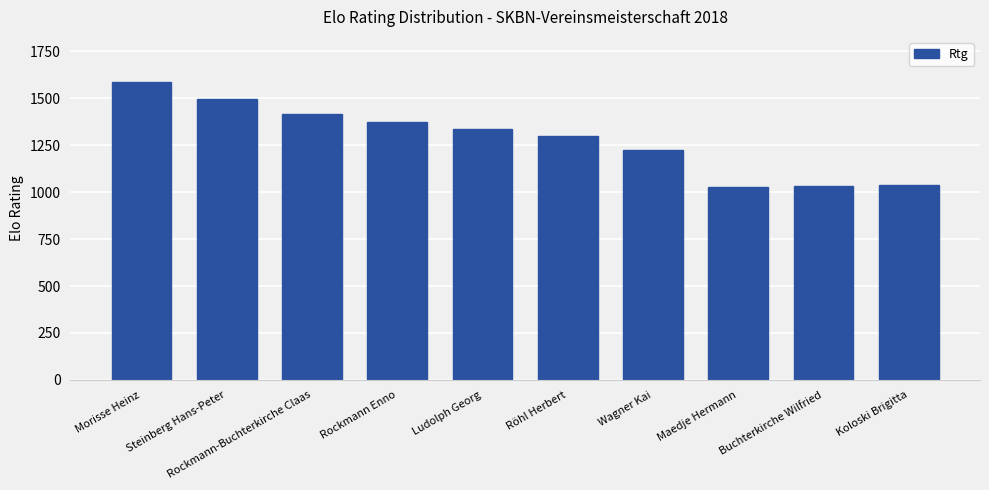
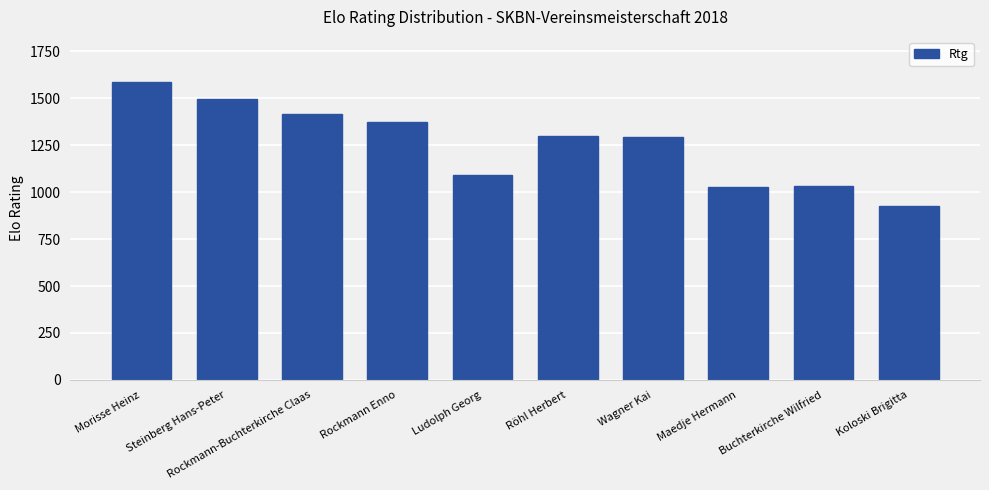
  {
    "Morisse Heinz": 1590,
    "Steinberg Hans-Peter": 1500,
    "Rockmann-Buchterkirche Claas": 1420,
    "Rockmann Enno": 1370,
-   "Ludolph Georg": 1340,
+   "Ludolph Georg": 1090,
    "Röhl Herbert": 1300,
-   "Wagner Kai": 1230,
+   "Wagner Kai": 1290,
    "Maedje Hermann": 1030,
    "Buchterkirche Wilfried": 1040,
-   "Koloski Brigitta": 1040
+   "Koloski Brigitta": 930
  }
